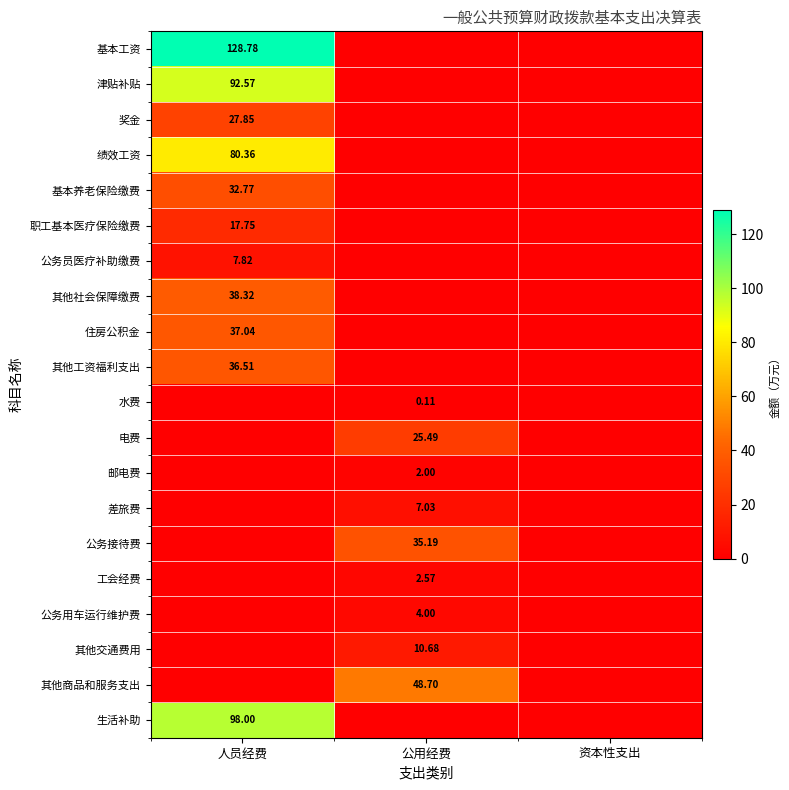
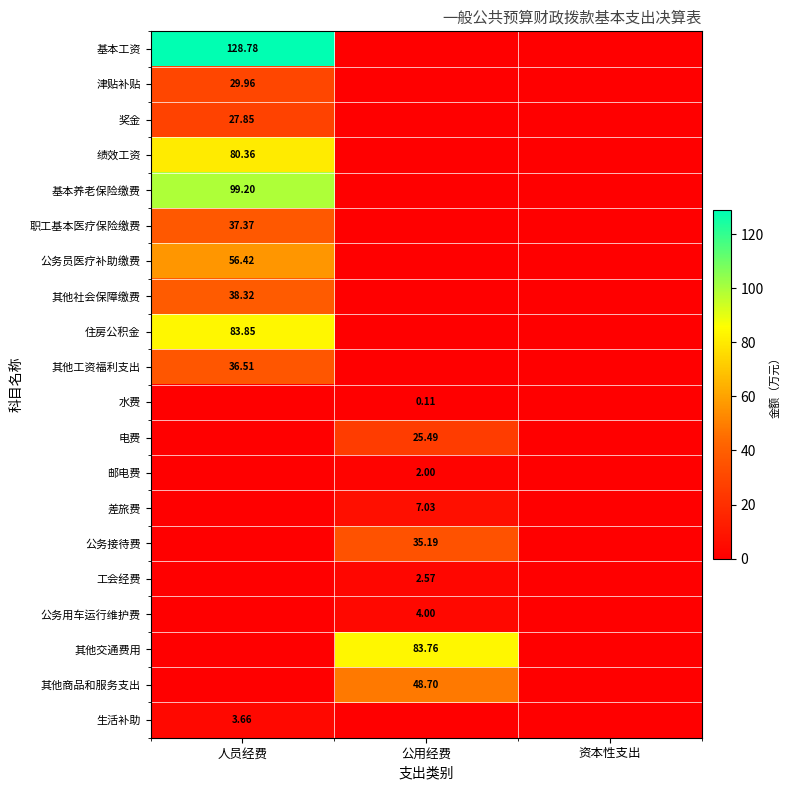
  {
    "基本工资": {
      "人员经费": 128.78
    },
    "津贴补贴": {
-     "人员经费": 92.57
+     "人员经费": 29.96
    },
    "奖金": {
      "人员经费": 27.85
    },
    "绩效工资": {
      "人员经费": 80.36
    },
    "基本养老保险缴费": {
-     "人员经费": 32.77
+     "人员经费": 99.20
    },
    "职工基本医疗保险缴费": {
-     "人员经费": 17.75
+     "人员经费": 37.37
    },
    "公务员医疗补助缴费": {
-     "人员经费": 7.82
+     "人员经费": 56.42
    },
    "其他社会保障缴费": {
      "人员经费": 38.32
    },
    "住房公积金": {
-     "人员经费": 37.04
+     "人员经费": 83.85
    },
    "其他工资福利支出": {
      "人员经费": 36.51
    },
    "水费": {
      "公用经费": 0.11
    },
    "电费": {
      "公用经费": 25.49
    },
    "邮电费": {
      "公用经费": 2.00
    },
    "差旅费": {
      "公用经费": 7.03
    },
    "公务接待费": {
      "公用经费": 35.19
    },
    "工会经费": {
      "公用经费": 2.57
    },
    "公务用车运行维护费": {
      "公用经费": 4.00
    },
    "其他交通费用": {
-     "公用经费": 10.68
+     "公用经费": 83.76
    },
    "其他商品和服务支出": {
      "公用经费": 48.70
    },
    "生活补助": {
-     "人员经费": 98.00
+     "人员经费": 3.66
    }
  }
